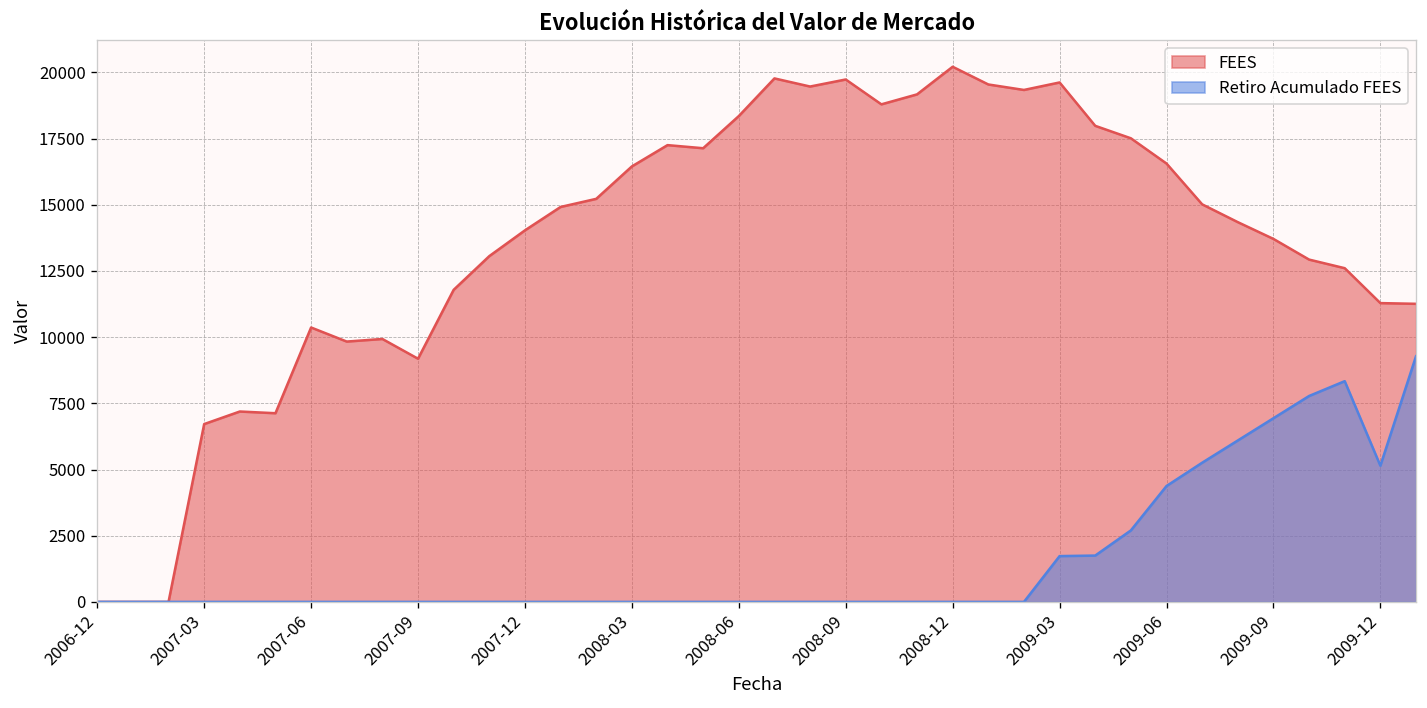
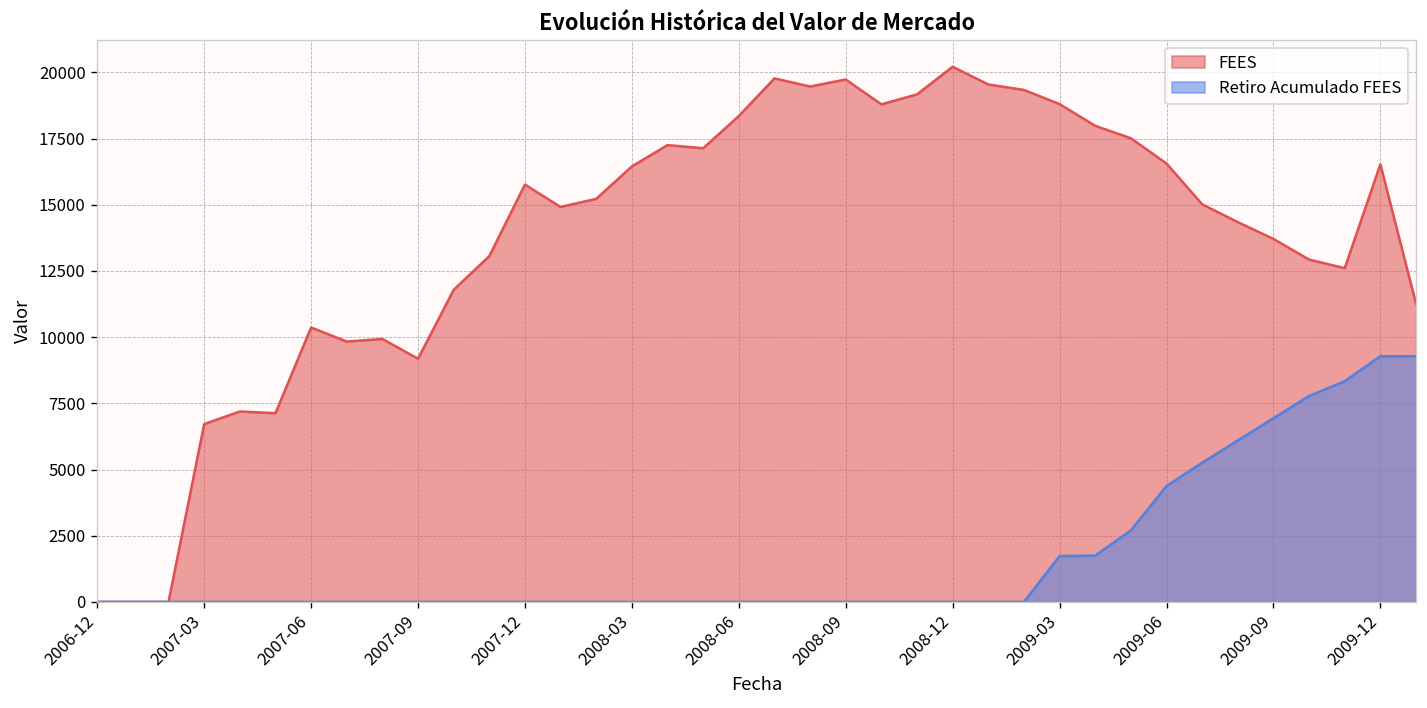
  {
    "FEES": {
      "2007-03": 6700,
      "2007-06": 10400,
      "2007-09": 9200,
-     "2007-12": 14000,
+     "2007-12": 15800,
      "2008-03": 16400,
      "2008-06": 18300,
      "2008-09": 19700,
      "2008-12": 20200,
-     "2009-03": 19600,
+     "2009-03": 18800,
      "2009-06": 16600,
      "2009-09": 13700,
-     "2009-12": 11300
+     "2009-12": 16500
    },
    "Retiro Acumulado FEES": {
      "2007-03": 0,
      "2007-06": 0,
      "2007-09": 0,
      "2007-12": 0,
      "2008-03": 0,
      "2008-06": 0,
      "2008-09": 0,
      "2008-12": 0,
      "2009-03": 1700,
      "2009-06": 4400,
      "2009-09": 6900,
-     "2009-12": 5100
+     "2009-12": 9300
    }
  }
